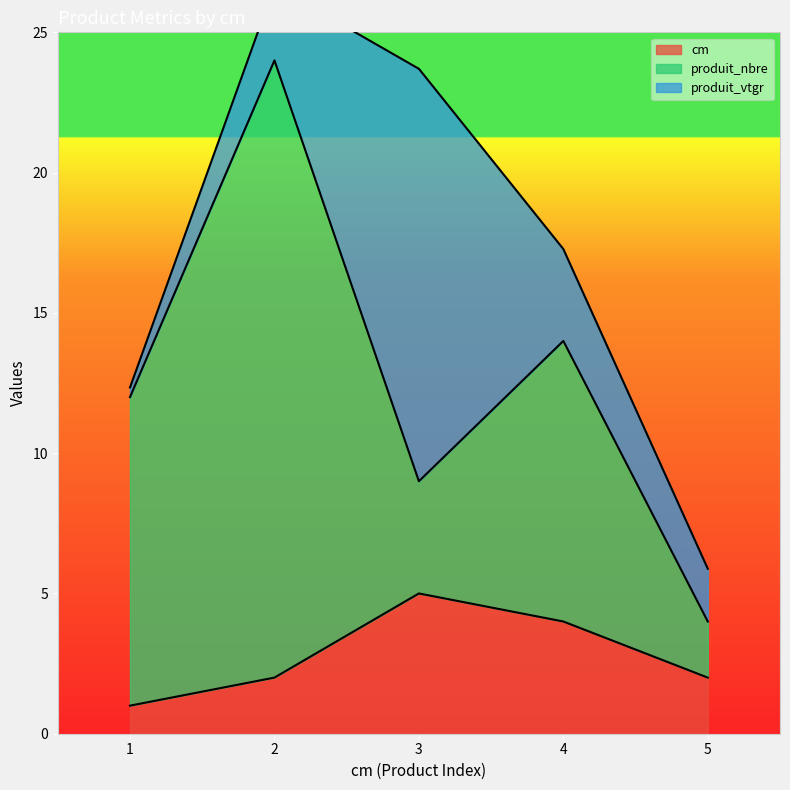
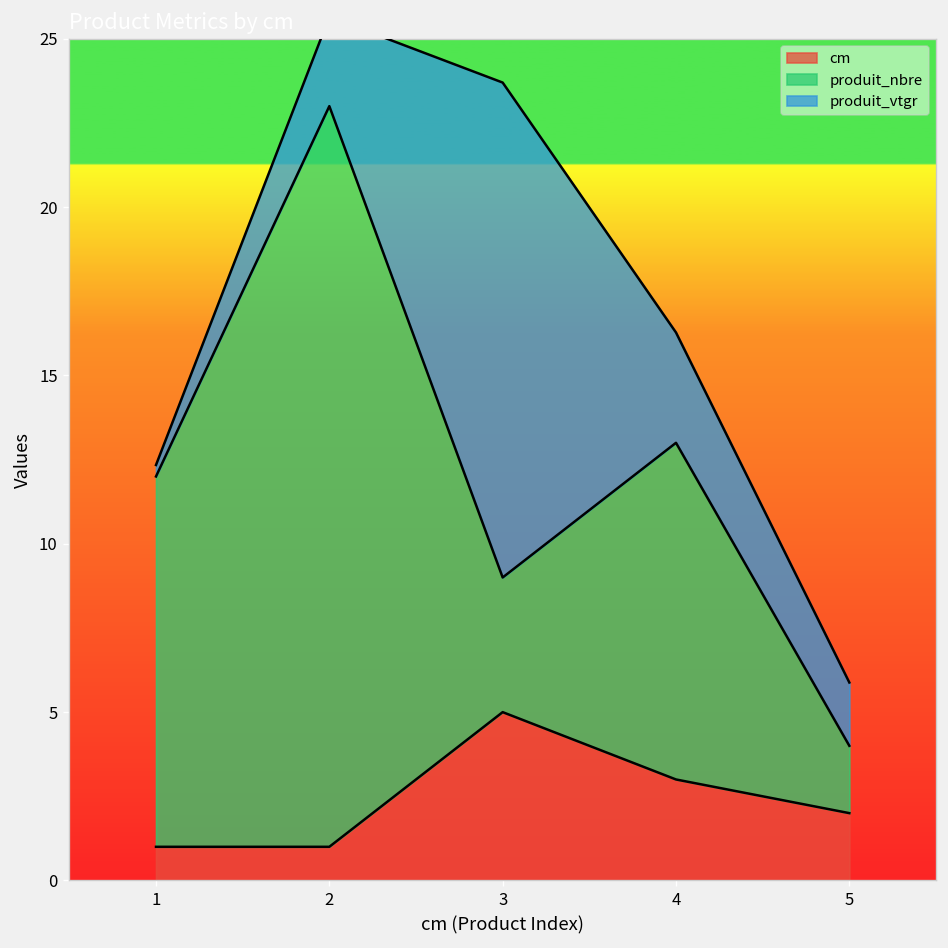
  {
    "cm": {
      "1": 1,
-     "2": 2,
+     "2": 1,
      "3": 5,
-     "4": 4,
+     "4": 3,
      "5": 2
    },
    "produit_nbre": {
      "1": 11,
      "2": 22,
      "3": 4,
      "4": 10,
      "5": 2
    },
    "produit_vtgr": {
      "1": 0.3,
      "3": 14.7,
      "4": 3.3,
      "5": 1.9
    }
  }
